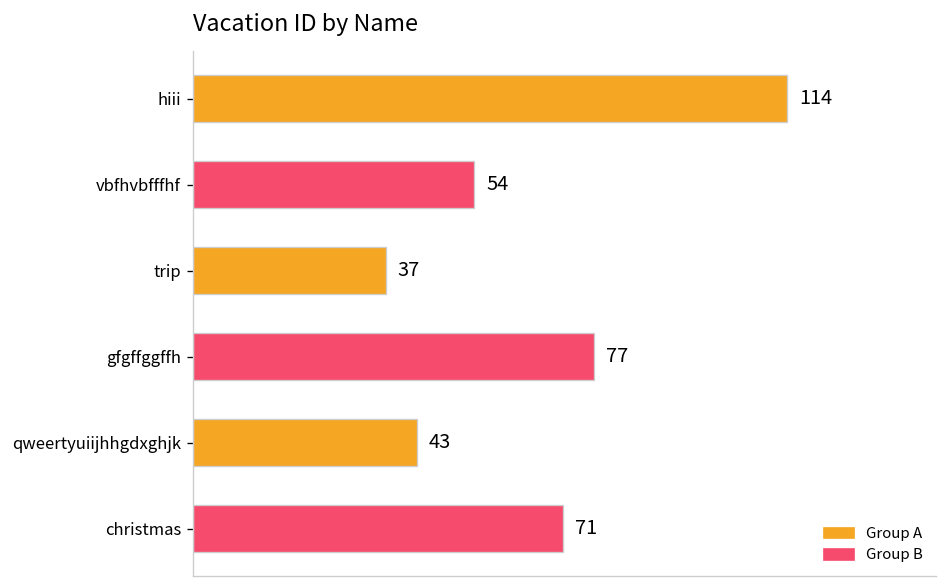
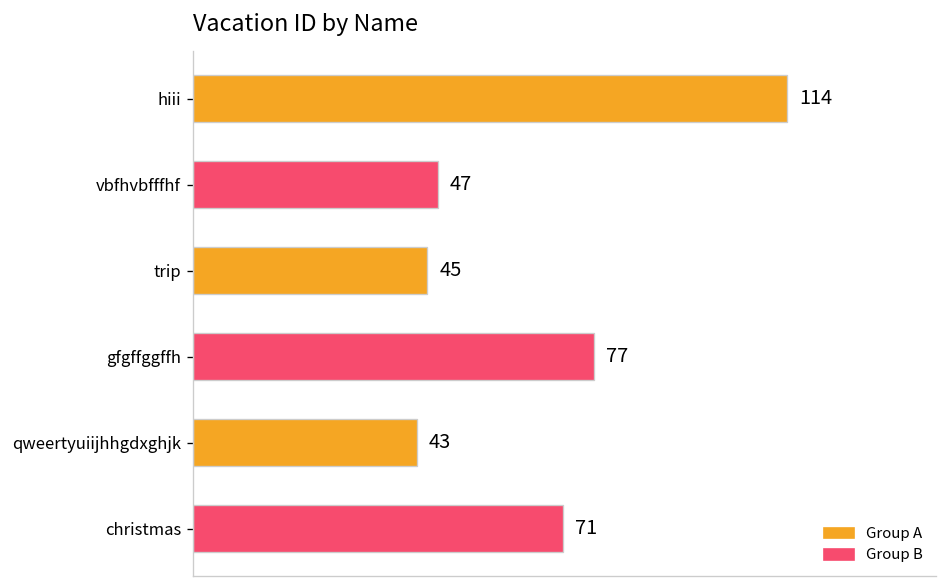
  {
    "hiii": 114,
-   "vbfhvbfffhf": 54,
-   "trip": 37,
+   "vbfhvbfffhf": 47,
+   "trip": 45,
    "gfgffggffh": 77,
    "qweertyuiijhhgdxghjk": 43,
    "christmas": 71
  }
